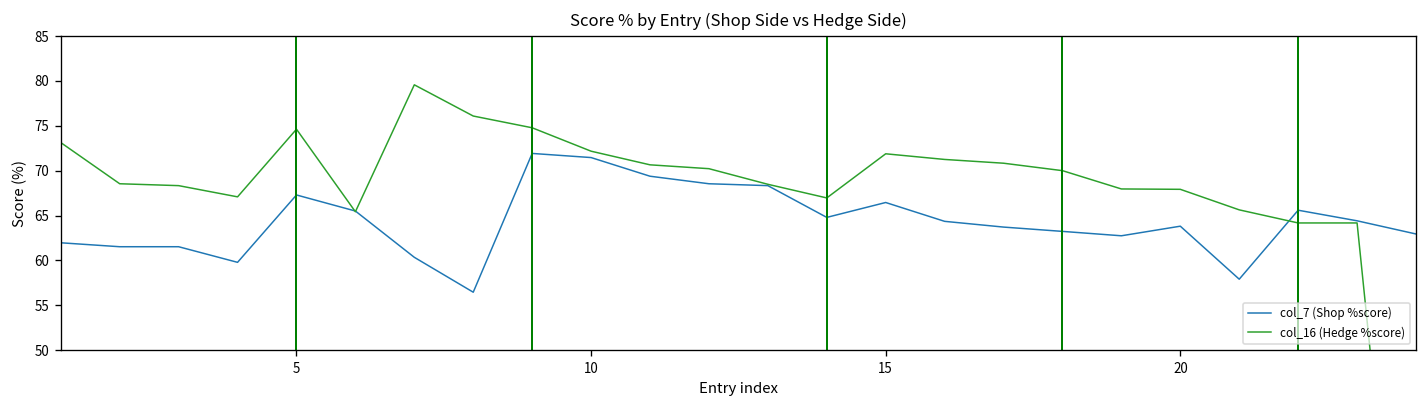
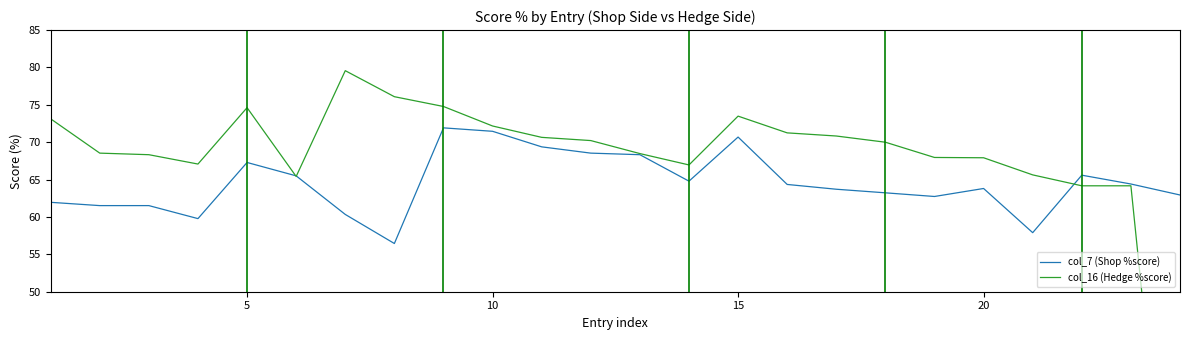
  {
    "col_7 (Shop %score)": {
      "5": 67,
      "10": 71,
-     "15": 66,
+     "15": 71,
      "20": 64
    },
    "col_16 (Hedge %score)": {
      "5": 75,
      "10": 72,
-     "15": 72,
+     "15": 73,
      "20": 68
    }
  }
